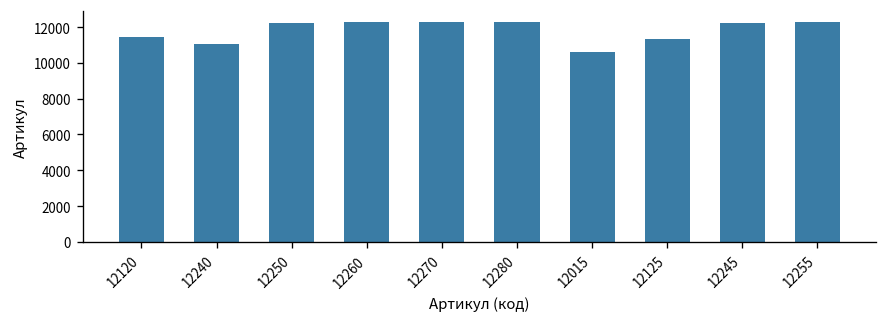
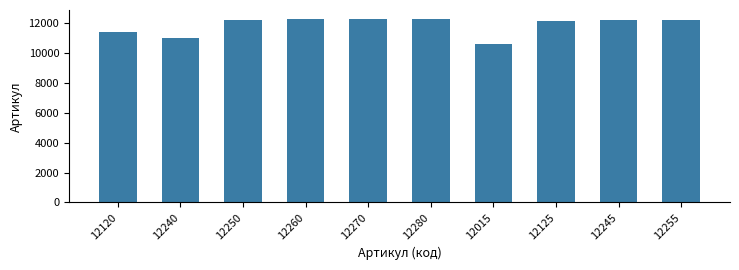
  {
    "12120": 11500,
    "12240": 11100,
    "12250": 12300,
    "12260": 12300,
    "12270": 12300,
    "12280": 12300,
    "12015": 10600,
-   "12125": 11400,
+   "12125": 12100,
    "12245": 12200,
    "12255": 12300
  }
